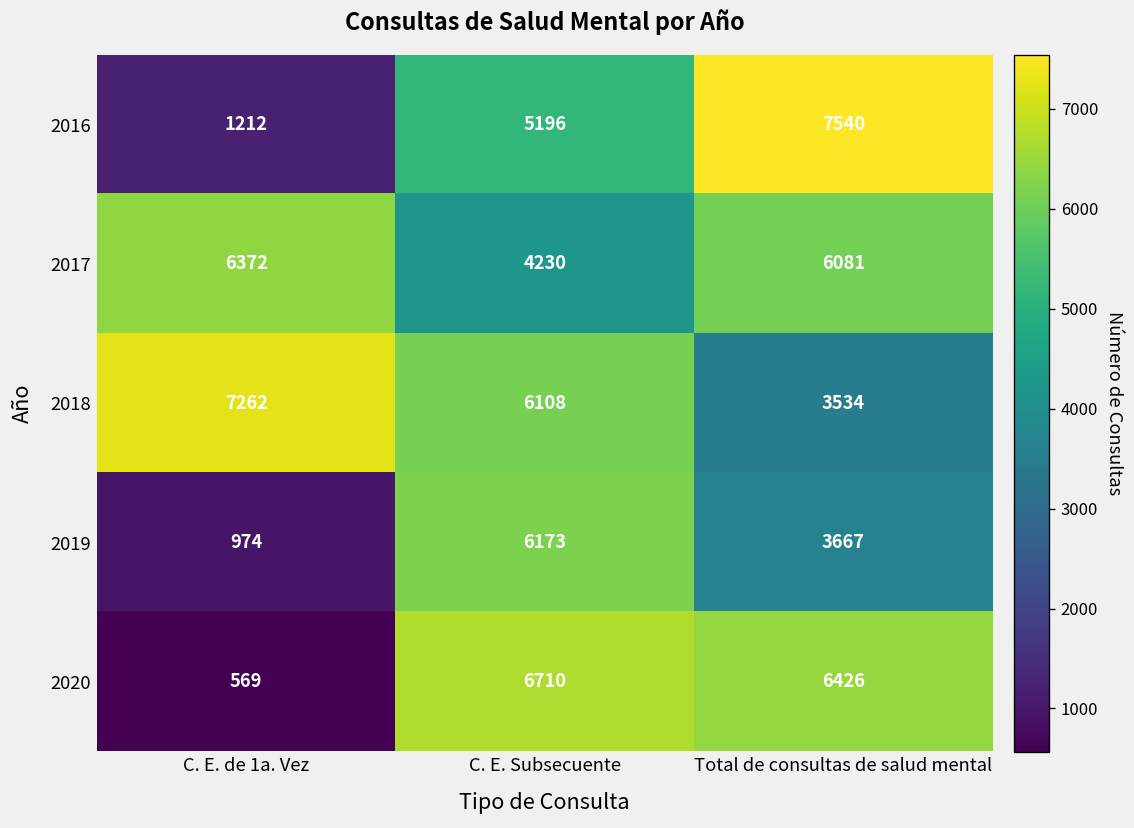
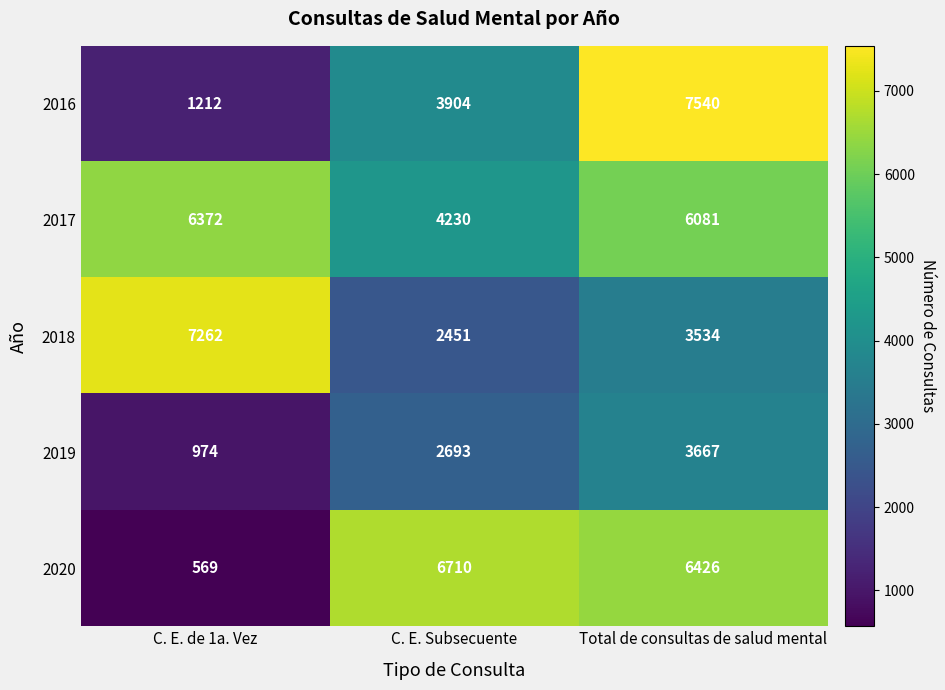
  {
    "2016": {
      "C. E. de 1a. Vez": 1212,
-     "C. E. Subsecuente": 5196,
+     "C. E. Subsecuente": 3904,
      "Total de consultas de salud mental": 7540
    },
    "2017": {
      "C. E. de 1a. Vez": 6372,
      "C. E. Subsecuente": 4230,
      "Total de consultas de salud mental": 6081
    },
    "2018": {
      "C. E. de 1a. Vez": 7262,
-     "C. E. Subsecuente": 6108,
+     "C. E. Subsecuente": 2451,
      "Total de consultas de salud mental": 3534
    },
    "2019": {
      "C. E. de 1a. Vez": 974,
-     "C. E. Subsecuente": 6173,
+     "C. E. Subsecuente": 2693,
      "Total de consultas de salud mental": 3667
    },
    "2020": {
      "C. E. de 1a. Vez": 569,
      "C. E. Subsecuente": 6710,
      "Total de consultas de salud mental": 6426
    }
  }
